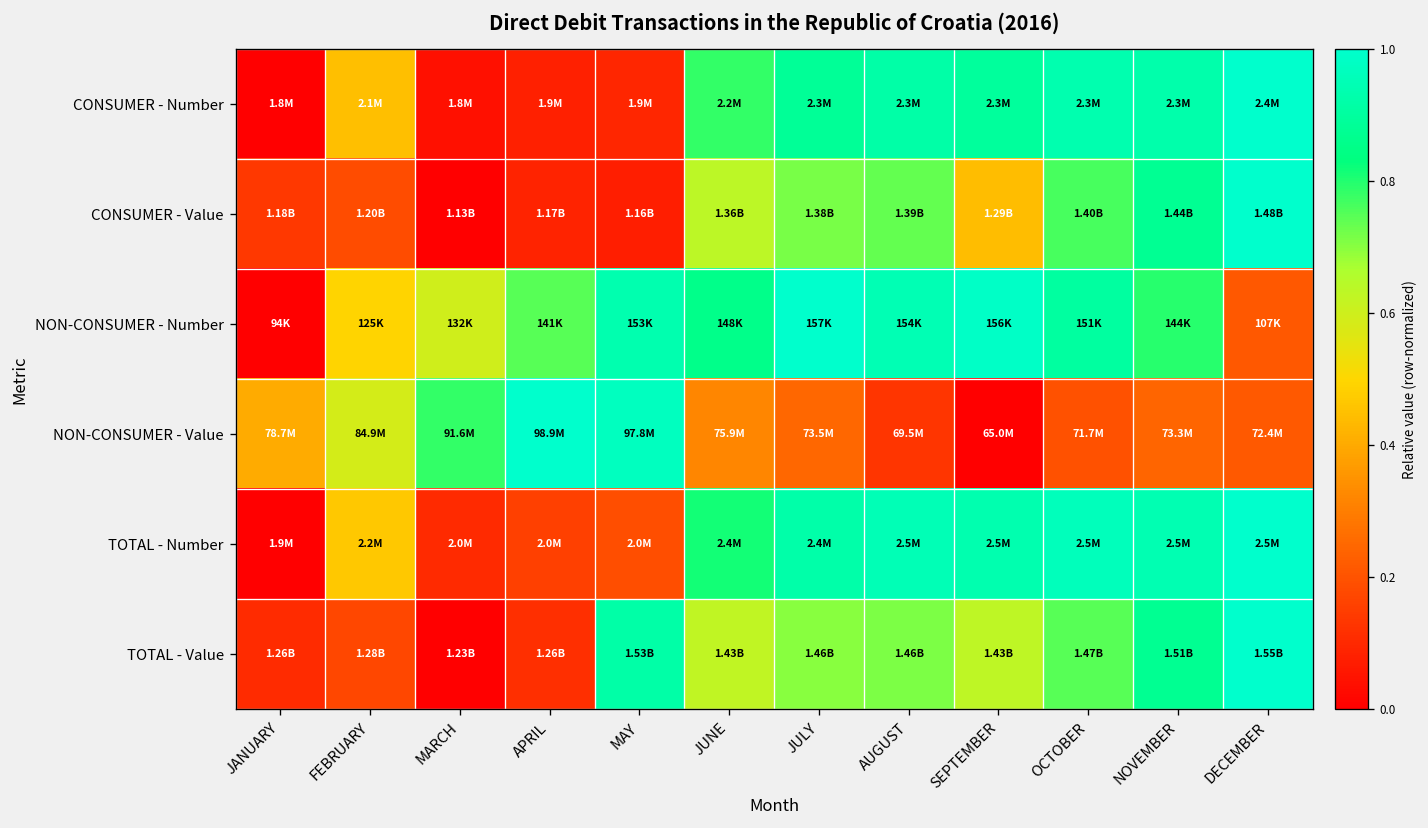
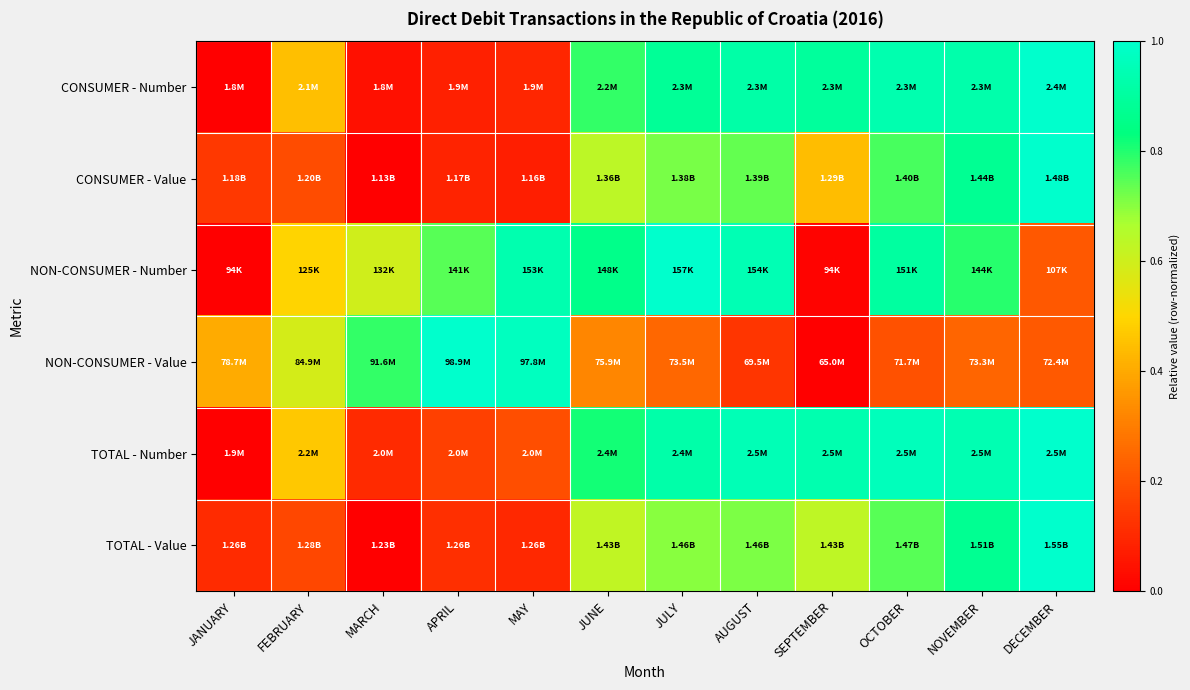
  {
    "CONSUMER - Number": {
      "JANUARY": "1.8M",
      "FEBRUARY": "2.1M",
      "MARCH": "1.8M",
      "APRIL": "1.9M",
      "MAY": "1.9M",
      "JUNE": "2.2M",
      "JULY": "2.3M",
      "AUGUST": "2.3M",
      "SEPTEMBER": "2.3M",
      "OCTOBER": "2.3M",
      "NOVEMBER": "2.3M",
      "DECEMBER": "2.4M"
    },
    "CONSUMER - Value": {
      "JANUARY": "1.18B",
      "FEBRUARY": "1.20B",
      "MARCH": "1.13B",
      "APRIL": "1.17B",
      "MAY": "1.16B",
      "JUNE": "1.36B",
      "JULY": "1.38B",
      "AUGUST": "1.39B",
      "SEPTEMBER": "1.29B",
      "OCTOBER": "1.40B",
      "NOVEMBER": "1.44B",
      "DECEMBER": "1.48B"
    },
    "NON-CONSUMER - Number": {
      "JANUARY": "94K",
      "FEBRUARY": "125K",
      "MARCH": "132K",
      "APRIL": "141K",
      "MAY": "153K",
      "JUNE": "148K",
      "JULY": "157K",
      "AUGUST": "154K",
-     "SEPTEMBER": "156K",
+     "SEPTEMBER": "94K",
      "OCTOBER": "151K",
      "NOVEMBER": "144K",
      "DECEMBER": "107K"
    },
    "NON-CONSUMER - Value": {
      "JANUARY": "78.7M",
      "FEBRUARY": "84.9M",
      "MARCH": "91.6M",
      "APRIL": "98.9M",
      "MAY": "97.8M",
      "JUNE": "75.9M",
      "JULY": "73.5M",
      "AUGUST": "69.5M",
      "SEPTEMBER": "65.0M",
      "OCTOBER": "71.7M",
      "NOVEMBER": "73.3M",
      "DECEMBER": "72.4M"
    },
    "TOTAL - Number": {
      "JANUARY": "1.9M",
      "FEBRUARY": "2.2M",
      "MARCH": "2.0M",
      "APRIL": "2.0M",
      "MAY": "2.0M",
      "JUNE": "2.4M",
      "JULY": "2.4M",
      "AUGUST": "2.5M",
      "SEPTEMBER": "2.5M",
      "OCTOBER": "2.5M",
      "NOVEMBER": "2.5M",
      "DECEMBER": "2.5M"
    },
    "TOTAL - Value": {
      "JANUARY": "1.26B",
      "FEBRUARY": "1.28B",
      "MARCH": "1.23B",
      "APRIL": "1.26B",
-     "MAY": "1.53B",
+     "MAY": "1.26B",
      "JUNE": "1.43B",
      "JULY": "1.46B",
      "AUGUST": "1.46B",
      "SEPTEMBER": "1.43B",
      "OCTOBER": "1.47B",
      "NOVEMBER": "1.51B",
      "DECEMBER": "1.55B"
    }
  }
